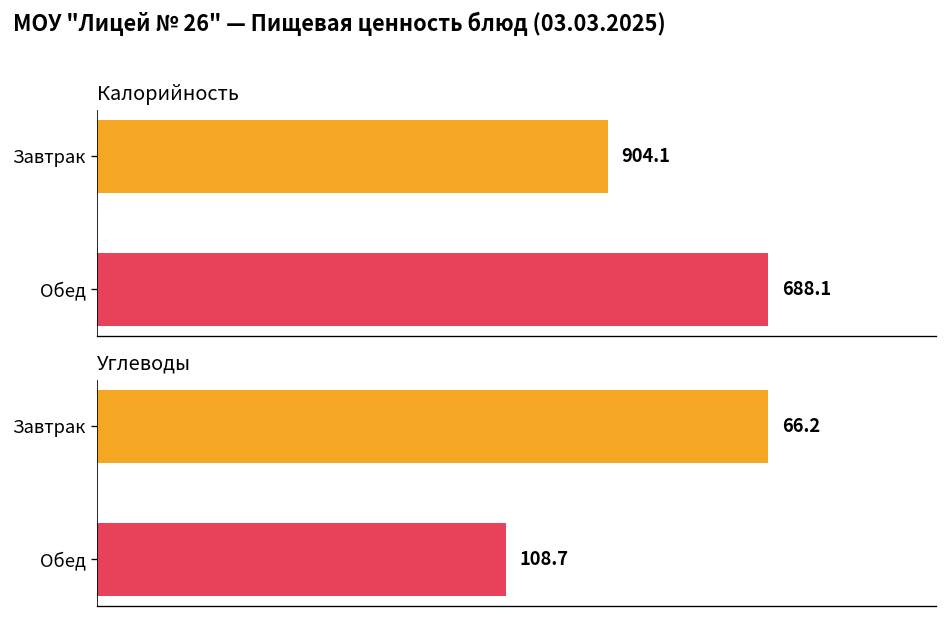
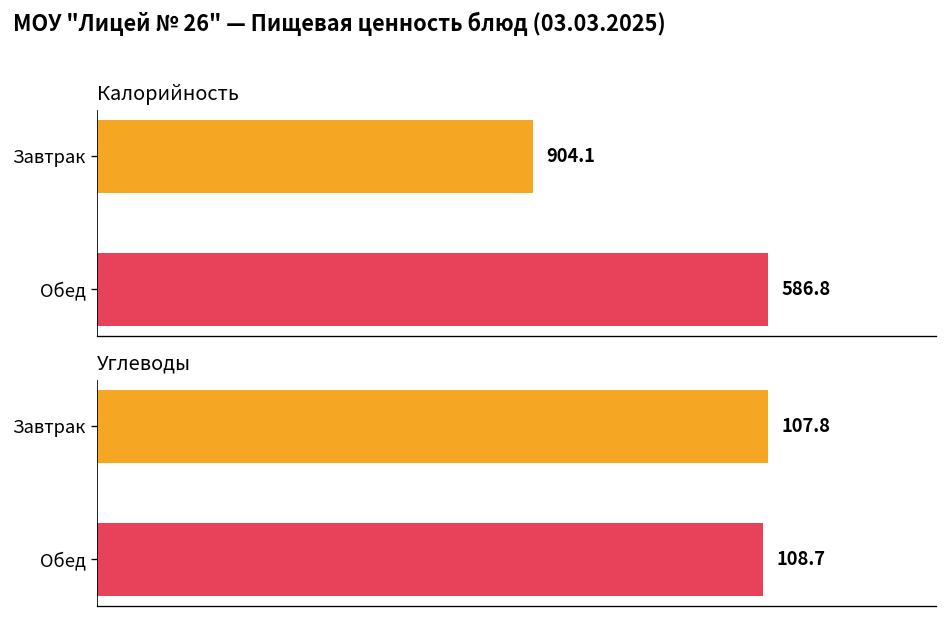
  {
    "Калорийность": {
-     "Завтрак": 688.1
+     "Завтрак": 586.8
    },
    "Углеводы": {
-     "Обед": 66.2
+     "Обед": 107.8
    }
  }
